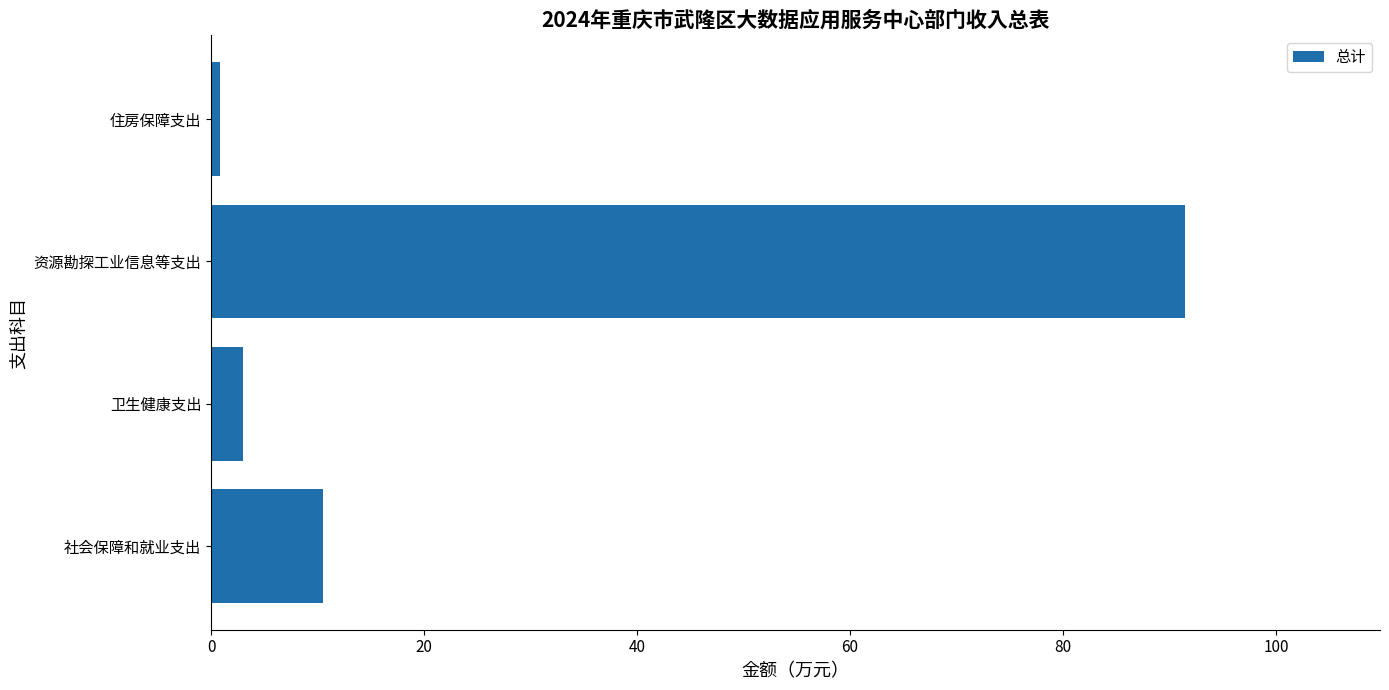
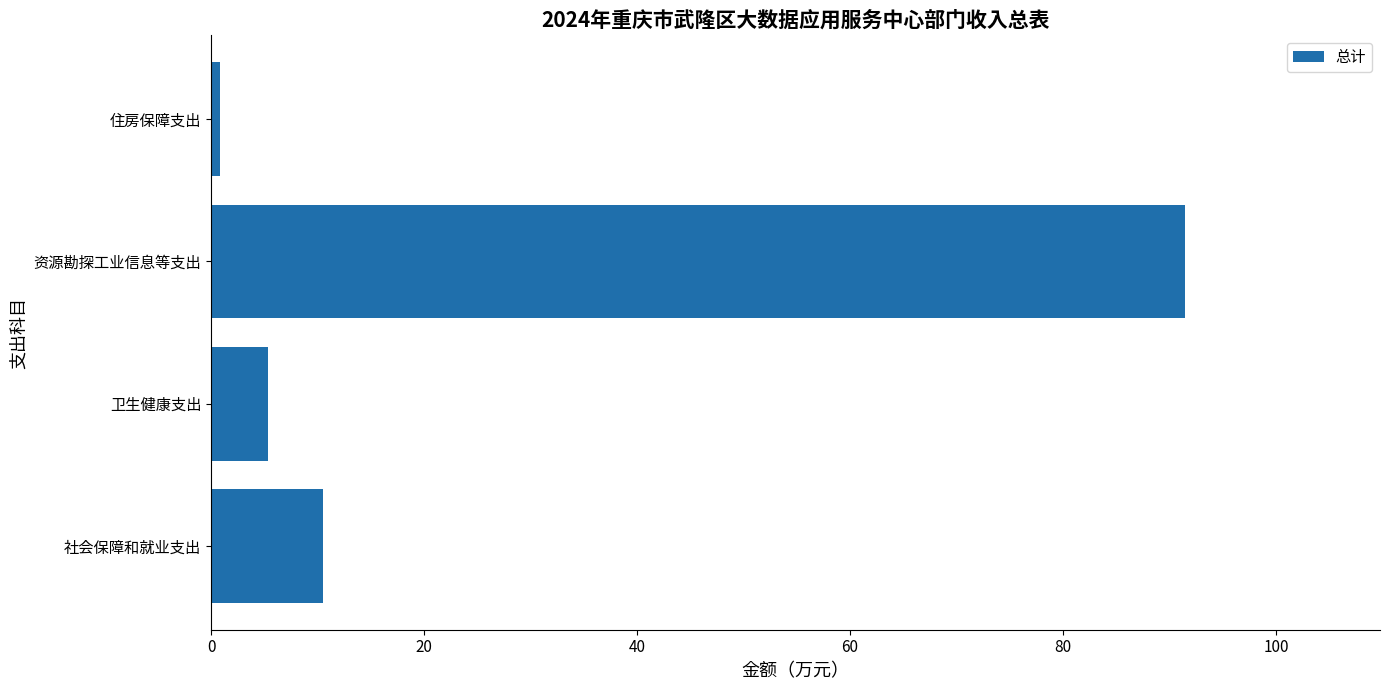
  {
    "住房保障支出": 0.9,
    "资源勘探工业信息等支出": 91.5,
-   "卫生健康支出": 3.0,
+   "卫生健康支出": 5.3,
    "社会保障和就业支出": 10.5
  }
